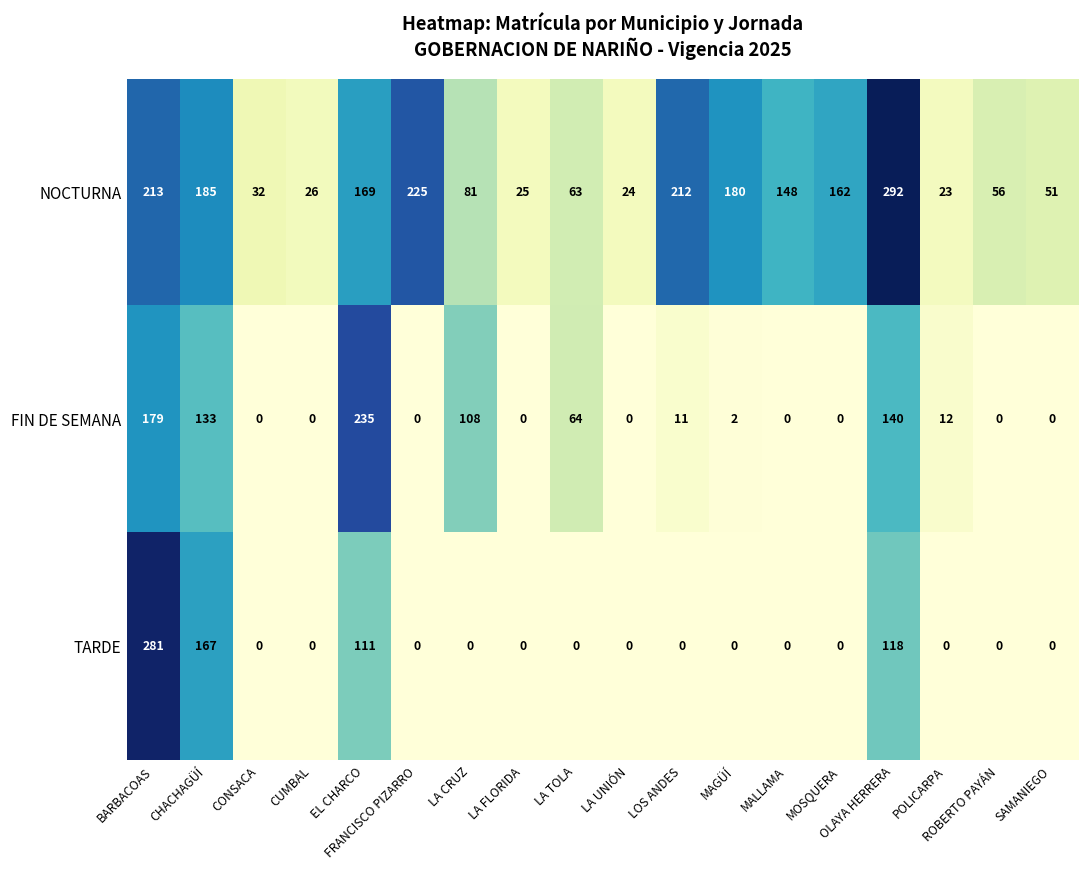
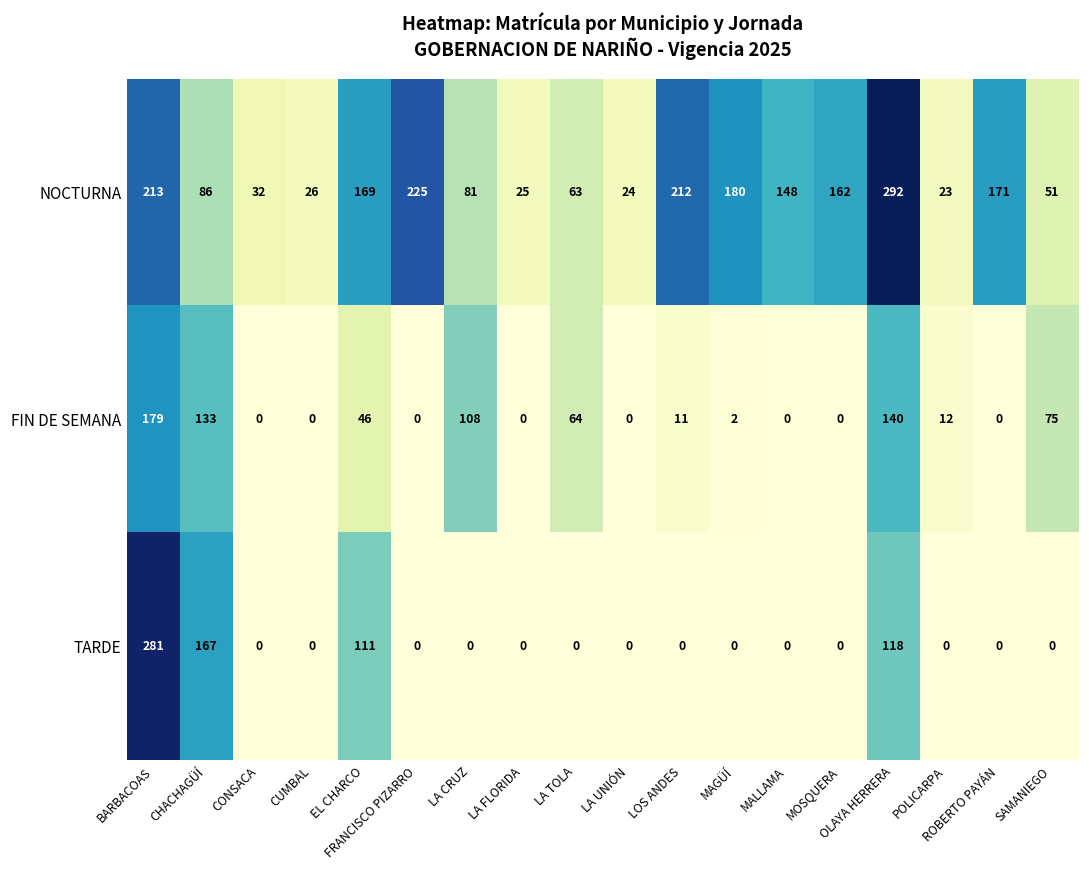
  {
    "NOCTURNA": {
      "BARBACOAS": 213,
-     "CHACHAGÜÍ": 185,
+     "CHACHAGÜÍ": 86,
      "CONSACA": 32,
      "CUMBAL": 26,
      "EL CHARCO": 169,
      "FRANCISCO PIZARRO": 225,
      "LA CRUZ": 81,
      "LA FLORIDA": 25,
      "LA TOLA": 63,
      "LA UNIÓN": 24,
      "LOS ANDES": 212,
      "MAGÜÍ": 180,
      "MALLAMA": 148,
      "MOSQUERA": 162,
      "OLAYA HERRERA": 292,
      "POLICARPA": 23,
-     "ROBERTO PAYÁN": 56,
+     "ROBERTO PAYÁN": 171,
      "SAMANIEGO": 51
    },
    "FIN DE SEMANA": {
      "BARBACOAS": 179,
      "CHACHAGÜÍ": 133,
      "CONSACA": 0,
      "CUMBAL": 0,
-     "EL CHARCO": 235,
+     "EL CHARCO": 46,
      "FRANCISCO PIZARRO": 0,
      "LA CRUZ": 108,
      "LA FLORIDA": 0,
      "LA TOLA": 64,
      "LA UNIÓN": 0,
      "LOS ANDES": 11,
      "MAGÜÍ": 2,
      "MALLAMA": 0,
      "MOSQUERA": 0,
      "OLAYA HERRERA": 140,
      "POLICARPA": 12,
      "ROBERTO PAYÁN": 0,
-     "SAMANIEGO": 0
+     "SAMANIEGO": 75
    },
    "TARDE": {
      "BARBACOAS": 281,
      "CHACHAGÜÍ": 167,
      "CONSACA": 0,
      "CUMBAL": 0,
      "EL CHARCO": 111,
      "FRANCISCO PIZARRO": 0,
      "LA CRUZ": 0,
      "LA FLORIDA": 0,
      "LA TOLA": 0,
      "LA UNIÓN": 0,
      "LOS ANDES": 0,
      "MAGÜÍ": 0,
      "MALLAMA": 0,
      "MOSQUERA": 0,
      "OLAYA HERRERA": 118,
      "POLICARPA": 0,
      "ROBERTO PAYÁN": 0,
      "SAMANIEGO": 0
    }
  }
